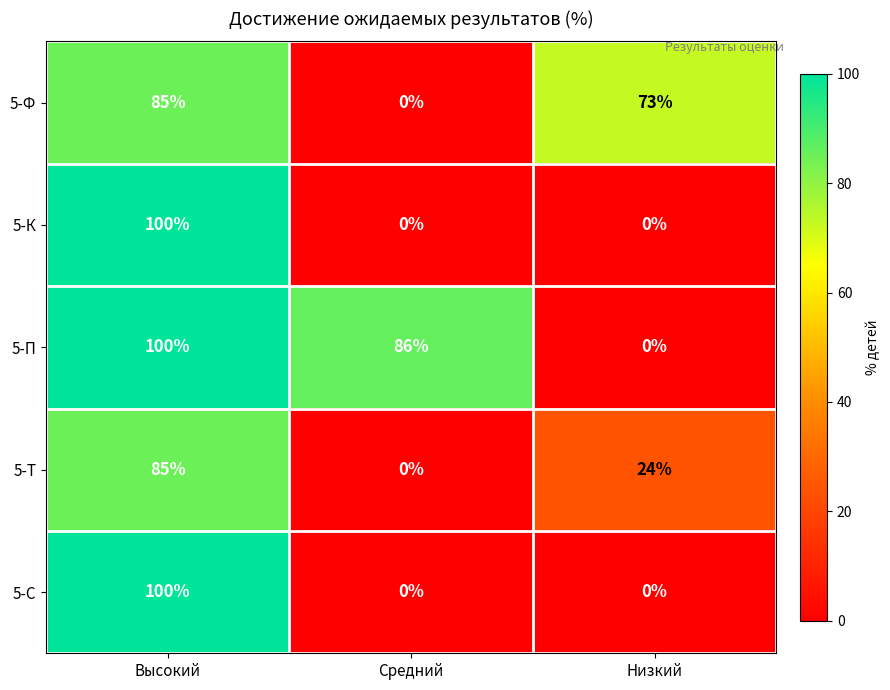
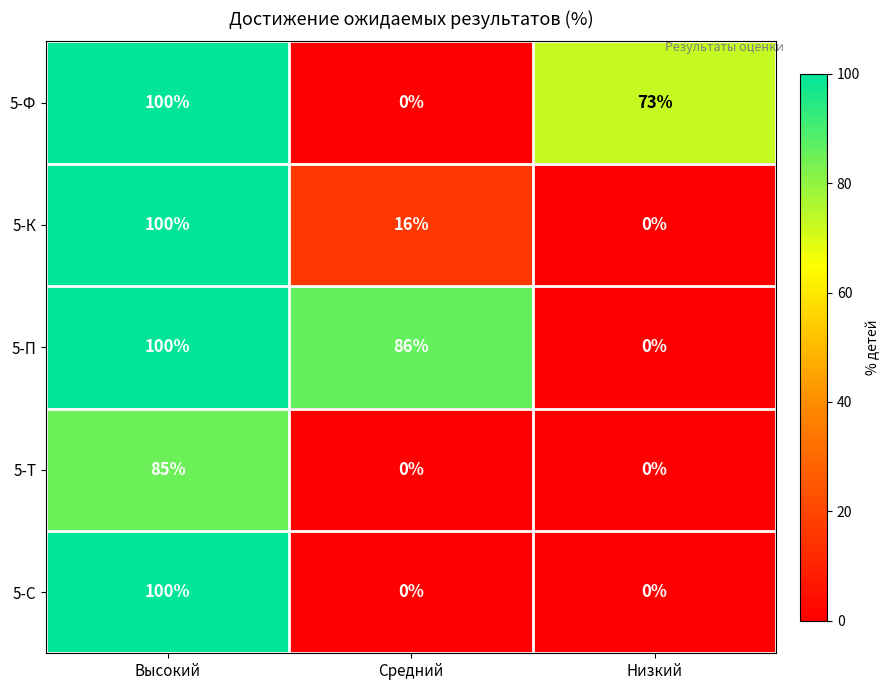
  {
    "5-Ф": {
-     "Высокий": "85%",
+     "Высокий": "100%",
      "Средний": "0%"
    },
    "5-К": {
      "Высокий": "100%",
-     "Средний": "0%",
+     "Средний": "16%",
      "Низкий": "0%"
    },
    "5-П": {
      "Высокий": "100%",
      "Средний": "86%",
      "Низкий": "0%"
    },
    "5-Т": {
      "Высокий": "85%",
      "Средний": "0%",
-     "Низкий": "24%"
+     "Низкий": "0%"
    },
    "5-С": {
      "Высокий": "100%",
      "Средний": "0%",
      "Низкий": "0%"
    }
  }
